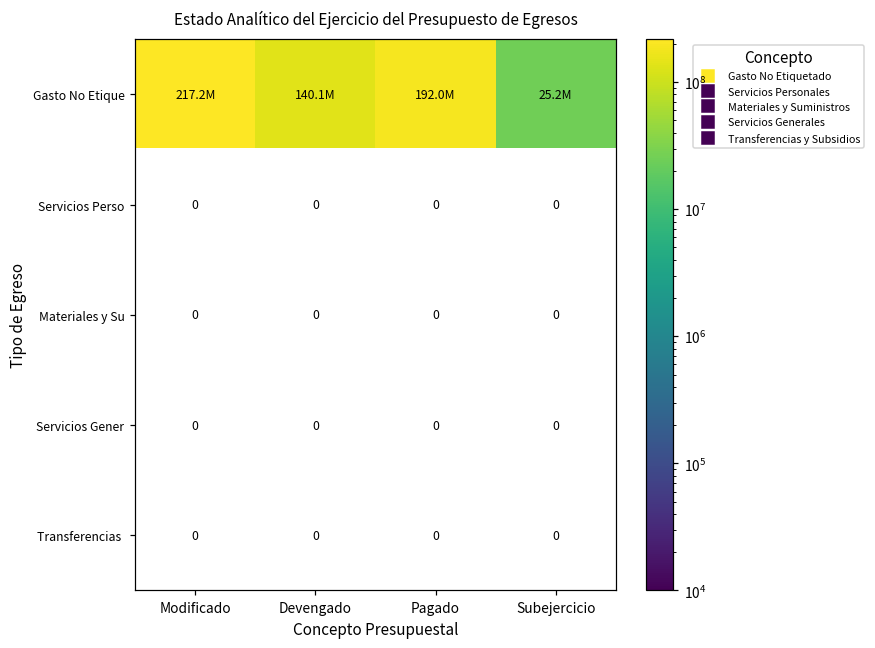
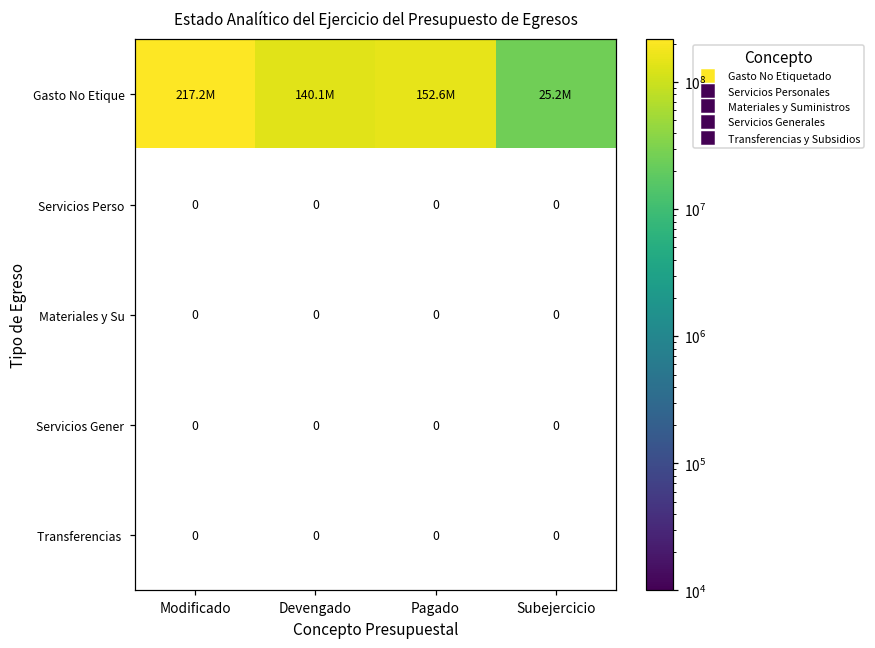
  {
    "Gasto No Etique": {
      "Modificado": "217.2M",
      "Devengado": "140.1M",
-     "Pagado": "192.0M",
+     "Pagado": "152.6M",
      "Subejercicio": "25.2M"
    }
  }
